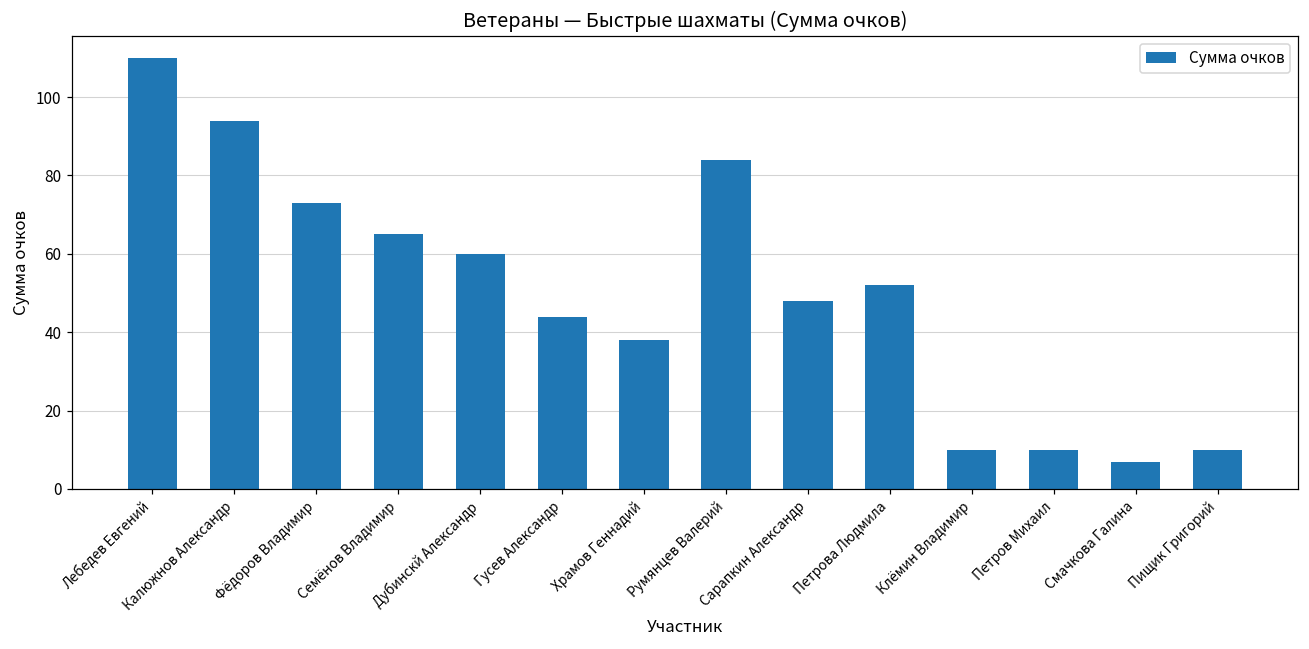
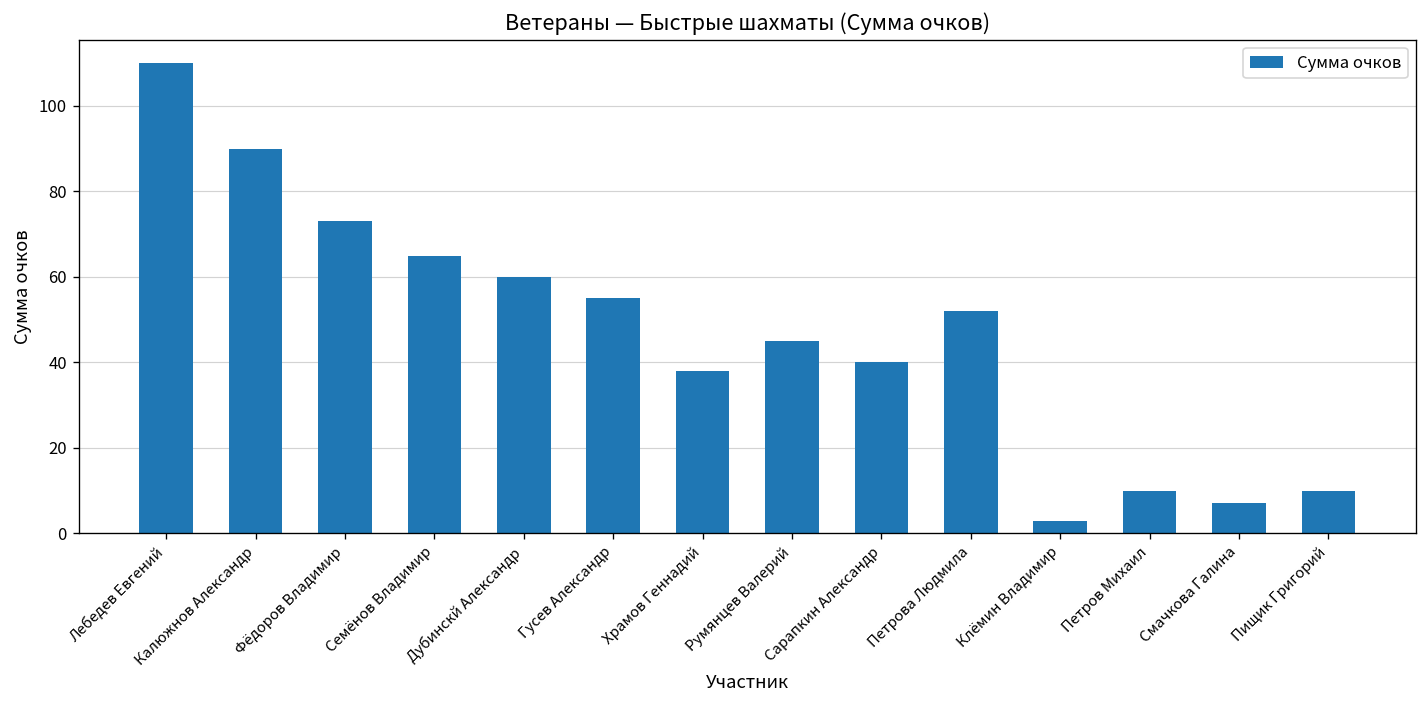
  {
    "Лебедев Евгений": 110,
-   "Калюжнов Александр": 94,
+   "Калюжнов Александр": 90,
    "Фёдоров Владимир": 73,
    "Семёнов Владимир": 65,
    "Дубинскй Александр": 60,
-   "Гусев Александр": 44,
+   "Гусев Александр": 55,
    "Храмов Геннадий": 38,
-   "Румянцев Валерий": 84,
-   "Сарапкин Александр": 48,
+   "Румянцев Валерий": 45,
+   "Сарапкин Александр": 40,
    "Петрова Людмила": 52,
-   "Клёмин Владимир": 10,
+   "Клёмин Владимир": 3,
    "Петров Михаил": 10,
    "Смачкова Галина": 7,
    "Пищик Григорий": 10
  }
